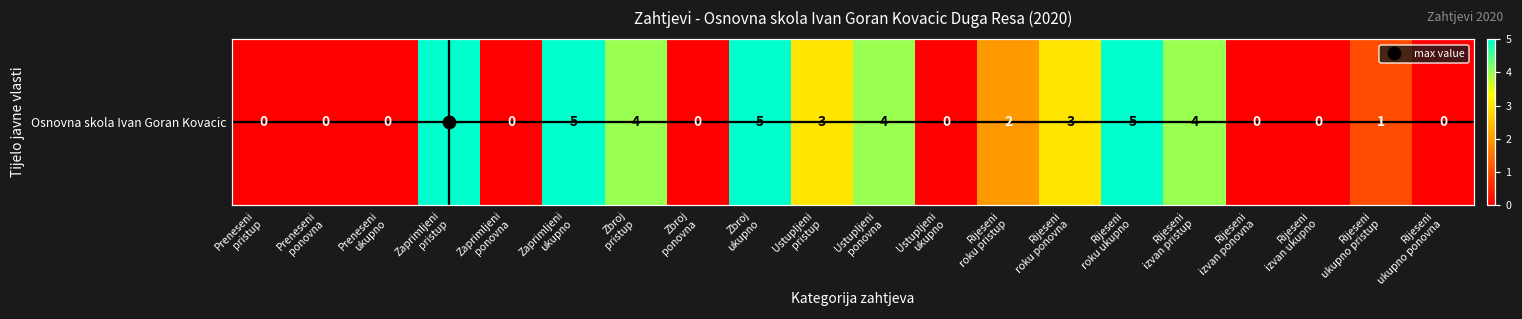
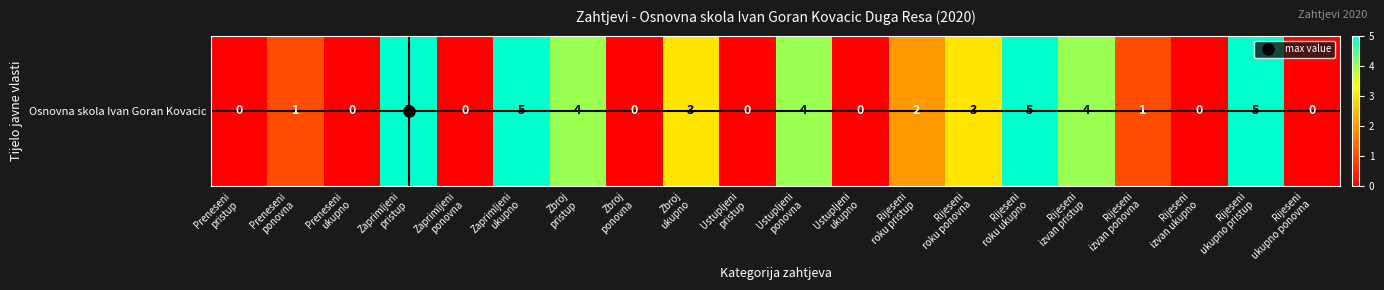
  {
    "Osnovna skola Ivan Goran Kovacic": {
      "Preneseni pristup": 0,
-     "Preneseni ponovna": 0,
+     "Preneseni ponovna": 1,
      "Preneseni ukupno": 0,
      "Zaprimljeni ponovna": 0,
      "Zaprimljeni ukupno": 5,
      "Zbroj pristup": 4,
      "Zbroj ponovna": 0,
-     "Zbroj ukupno": 5,
-     "Ustupljeni pristup": 3,
+     "Zbroj ukupno": 3,
+     "Ustupljeni pristup": 0,
      "Ustupljeni ponovna": 4,
      "Ustupljeni ukupno": 0,
      "Rijeseni roku pristup": 2,
      "Rijeseni roku ponovna": 3,
      "Rijeseni roku ukupno": 5,
      "Rijeseni izvan pristup": 4,
-     "Rijeseni izvan ponovna": 0,
+     "Rijeseni izvan ponovna": 1,
      "Rijeseni izvan ukupno": 0,
-     "Rijeseni ukupno pristup": 1,
+     "Rijeseni ukupno pristup": 5,
      "Rijeseni ukupno ponovna": 0
    }
  }
